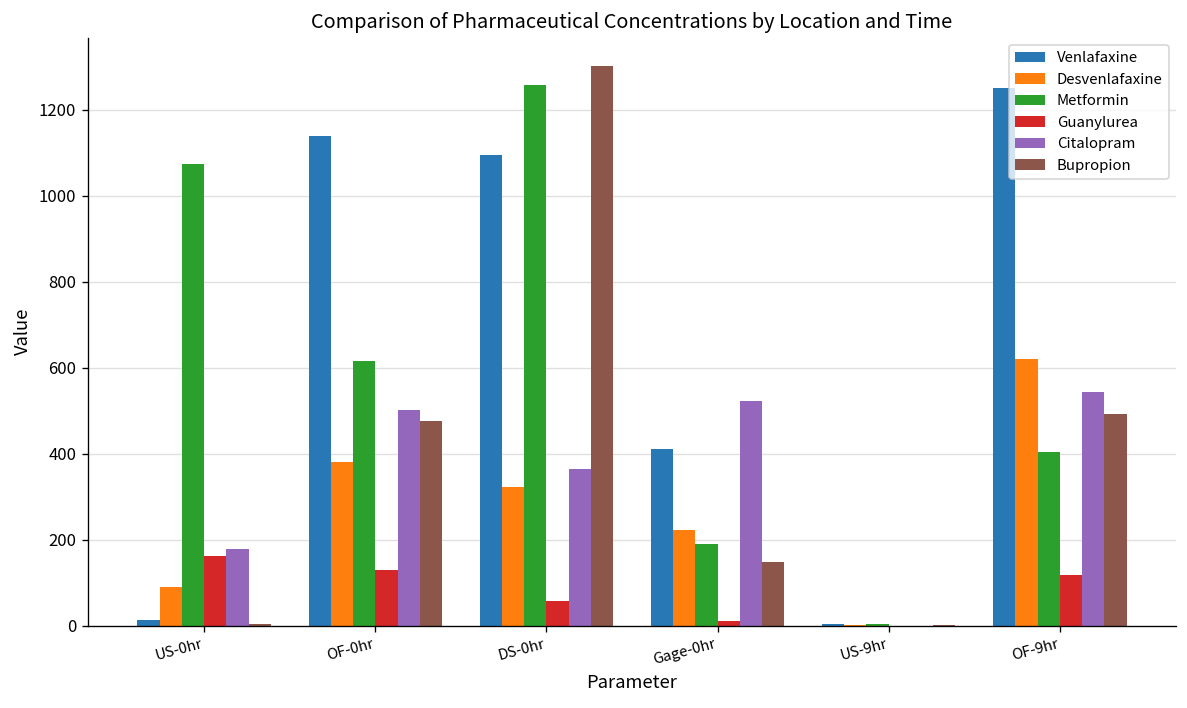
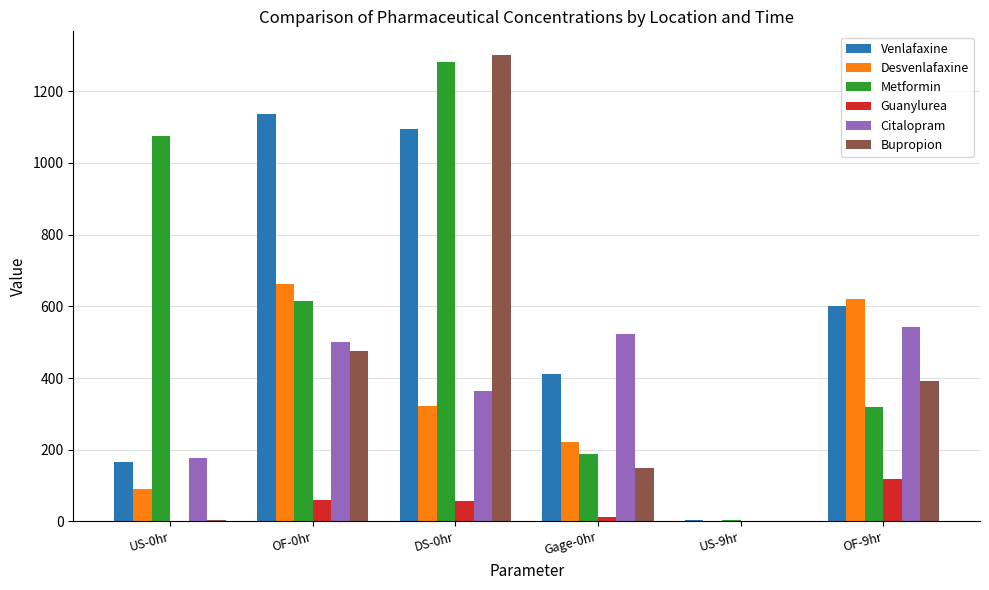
  {
    "Venlafaxine": {
-     "US-0hr": 10,
+     "US-0hr": 170,
      "OF-0hr": 1140,
      "DS-0hr": 1090,
      "Gage-0hr": 410,
-     "OF-9hr": 1250
+     "OF-9hr": 600
    },
    "Desvenlafaxine": {
      "US-0hr": 90,
-     "OF-0hr": 380,
+     "OF-0hr": 660,
      "DS-0hr": 320,
      "Gage-0hr": 220,
      "OF-9hr": 620
    },
    "Metformin": {
      "US-0hr": 1070,
      "OF-0hr": 620,
-     "DS-0hr": 1260,
+     "DS-0hr": 1280,
      "Gage-0hr": 190,
-     "OF-9hr": 400
+     "OF-9hr": 320
    },
    "Guanylurea": {
-     "US-0hr": 160,
-     "OF-0hr": 130,
+     "US-0hr": 0,
+     "OF-0hr": 60,
      "DS-0hr": 60,
      "Gage-0hr": 10,
      "OF-9hr": 120
    },
    "Citalopram": {
      "US-0hr": 180,
      "OF-0hr": 500,
      "DS-0hr": 360,
      "Gage-0hr": 520,
      "OF-9hr": 540
    },
    "Bupropion": {
      "OF-0hr": 480,
      "DS-0hr": 1300,
      "Gage-0hr": 150,
-     "OF-9hr": 490
+     "OF-9hr": 390
    }
  }
